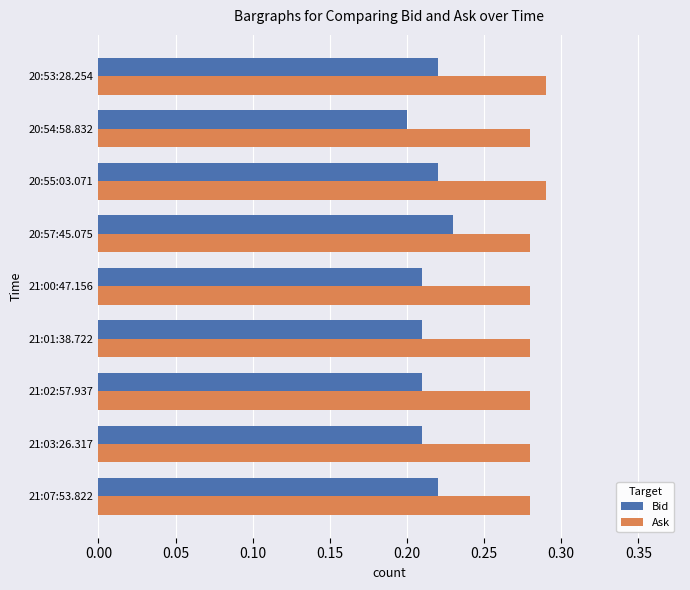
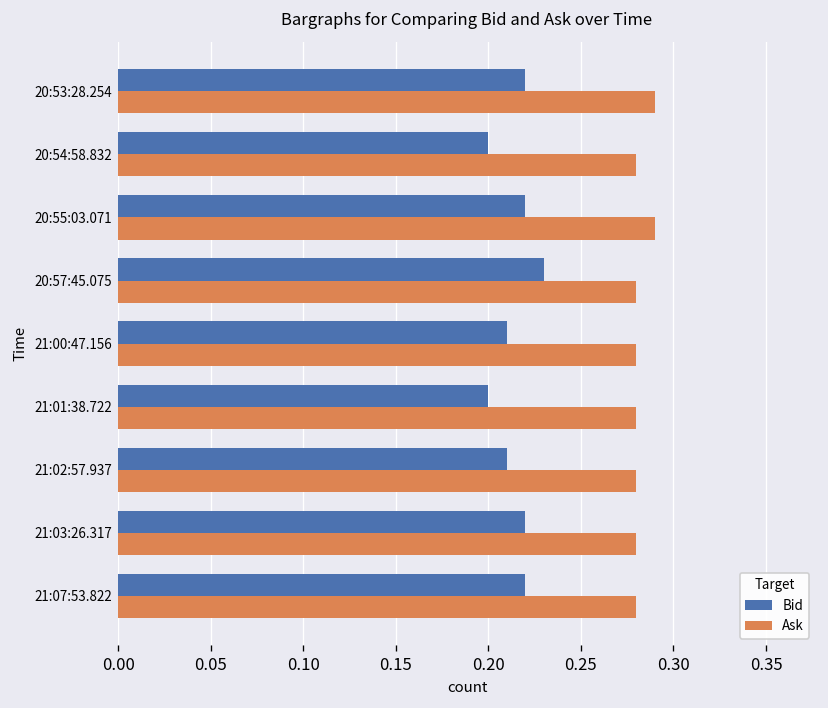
  {
    "Bid": {
      "20:53:28.254": 0.22,
      "20:54:58.832": 0.20,
      "20:55:03.071": 0.22,
      "20:57:45.075": 0.23,
      "21:00:47.156": 0.21,
-     "21:01:38.722": 0.21,
+     "21:01:38.722": 0.20,
      "21:02:57.937": 0.21,
-     "21:03:26.317": 0.21,
+     "21:03:26.317": 0.22,
      "21:07:53.822": 0.22
    },
    "Ask": {
      "20:53:28.254": 0.29,
      "20:54:58.832": 0.28,
      "20:55:03.071": 0.29,
      "20:57:45.075": 0.28,
      "21:00:47.156": 0.28,
      "21:01:38.722": 0.28,
      "21:02:57.937": 0.28,
      "21:03:26.317": 0.28,
      "21:07:53.822": 0.28
    }
  }
